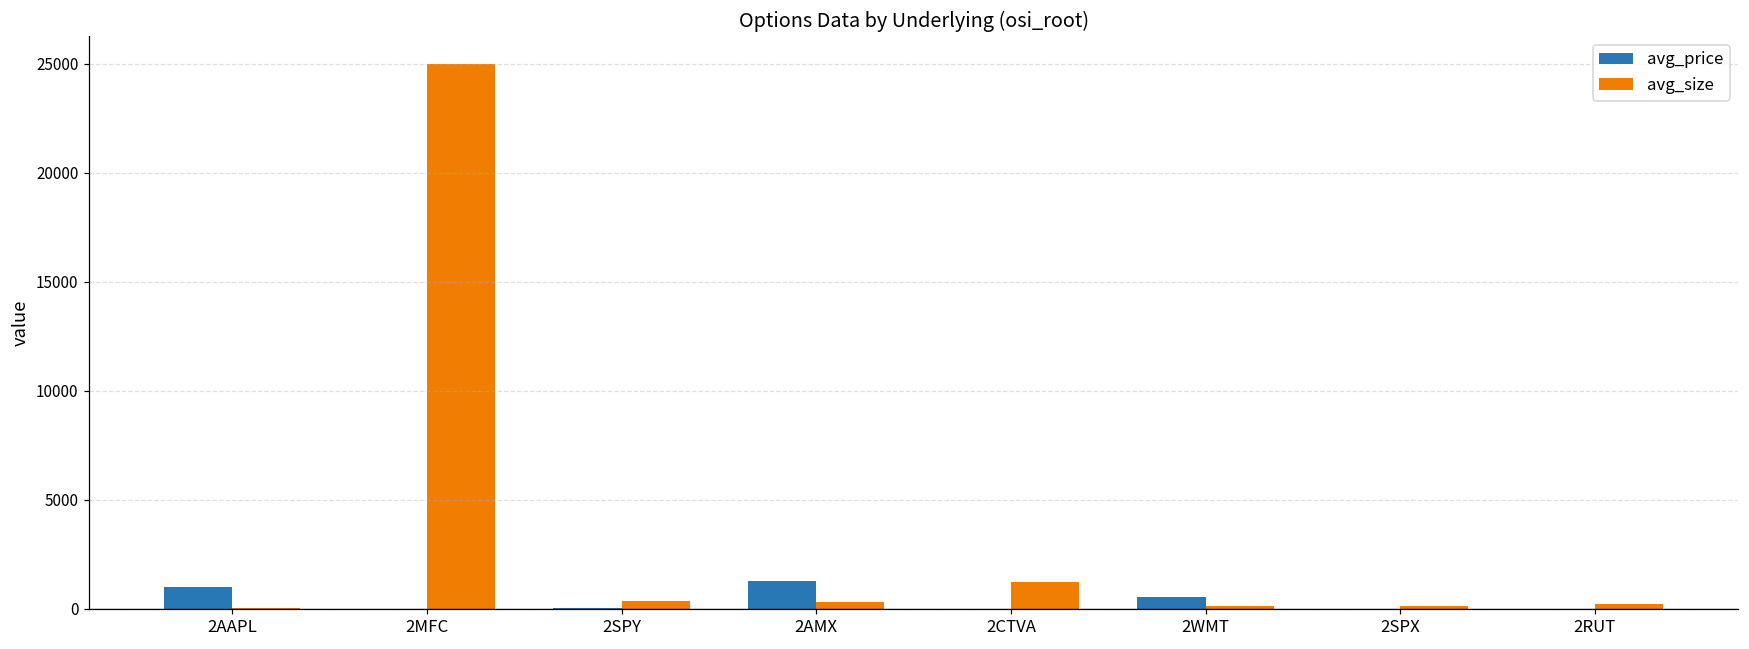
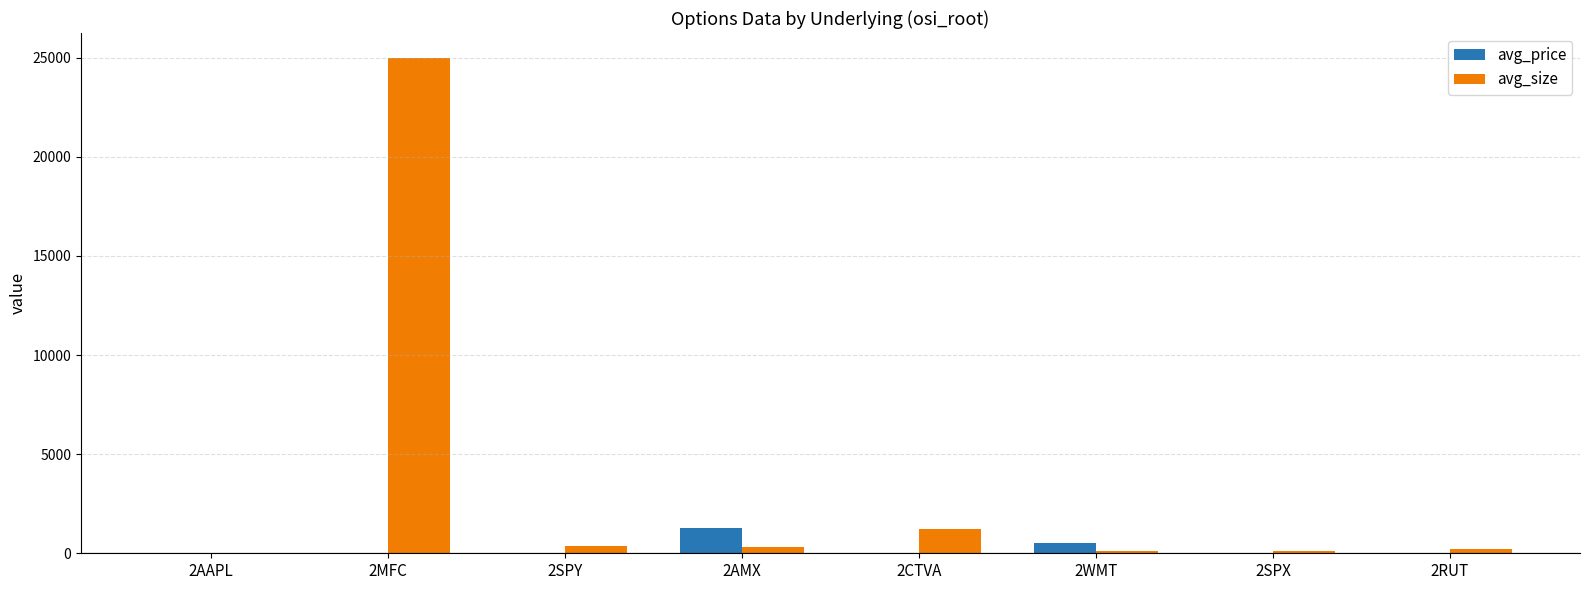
  {
    "avg_price": {
-     "2AAPL": 1000,
+     "2AAPL": 0,
      "2AMX": 1300,
      "2WMT": 500
    },
    "avg_size": {
      "2MFC": 25000,
      "2SPY": 400,
      "2AMX": 300,
      "2CTVA": 1200,
      "2SPX": 100,
      "2RUT": 200
    }
  }
